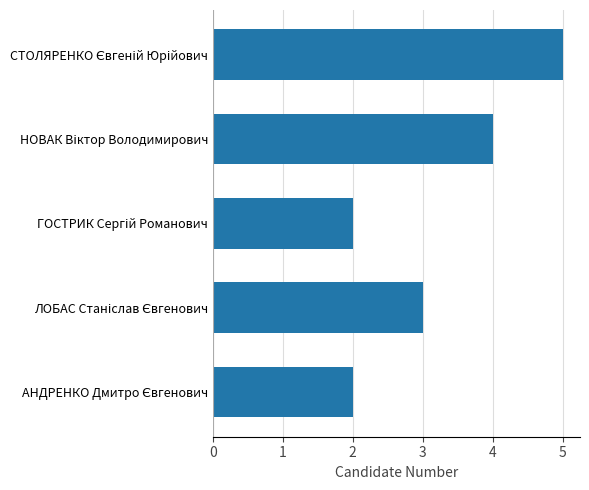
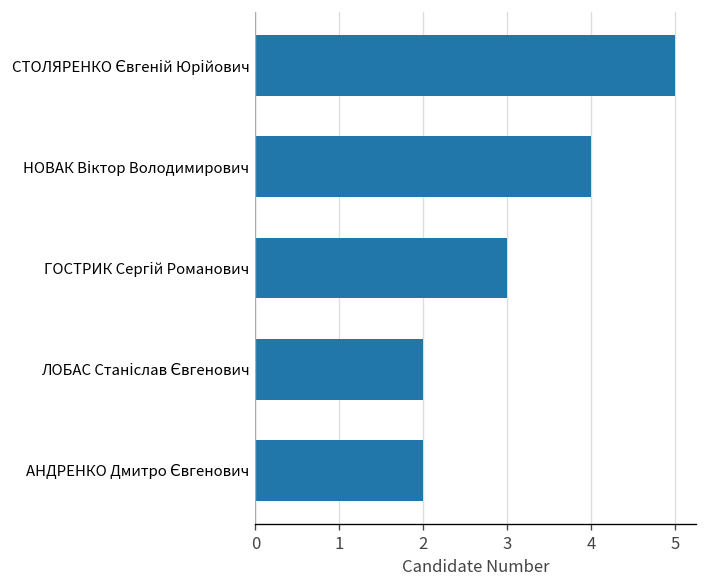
  {
    "СТОЛЯРЕНКО Євгеній Юрійович": 5,
    "НОВАК Віктор Володимирович": 4,
-   "ГОСТРИК Сергій Романович": 2,
-   "ЛОБАС Станіслав Євгенович": 3,
+   "ГОСТРИК Сергій Романович": 3,
+   "ЛОБАС Станіслав Євгенович": 2,
    "АНДРЕНКО Дмитро Євгенович": 2
  }
